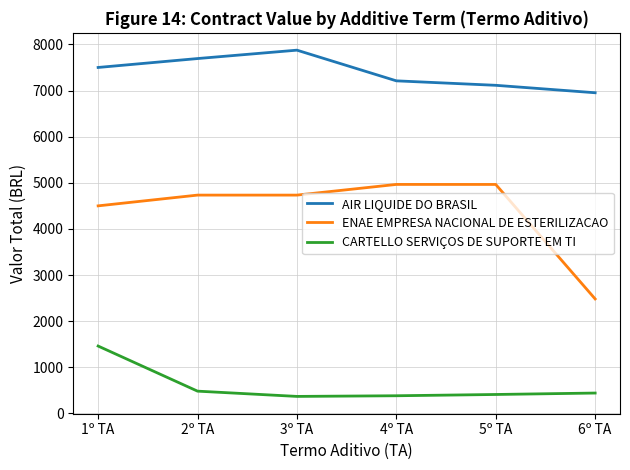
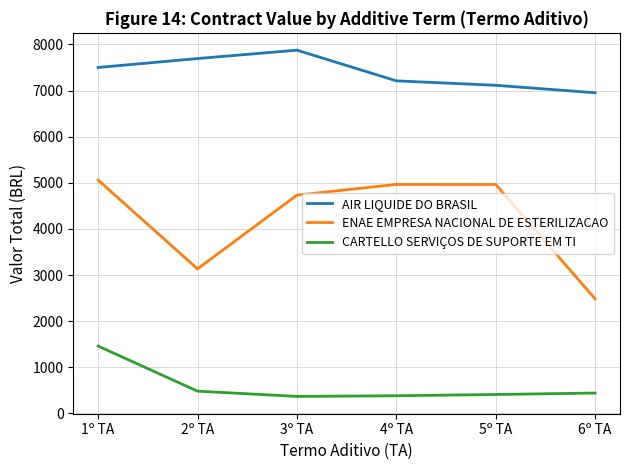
  {
    "AIR LIQUIDE DO BRASIL": {
      "1º TA": 7500,
      "2º TA": 7700,
      "3º TA": 7900,
      "4º TA": 7200,
      "5º TA": 7100,
      "6º TA": 7000
    },
    "ENAE EMPRESA NACIONAL DE ESTERILIZACAO": {
-     "1º TA": 4500,
-     "2º TA": 4700,
+     "1º TA": 5100,
+     "2º TA": 3100,
      "3º TA": 4700,
      "4º TA": 5000,
      "5º TA": 5000,
      "6º TA": 2500
    },
    "CARTELLO SERVIÇOS DE SUPORTE EM TI": {
      "1º TA": 1500,
      "2º TA": 500,
      "3º TA": 400,
      "4º TA": 400,
      "5º TA": 400,
      "6º TA": 400
    }
  }
